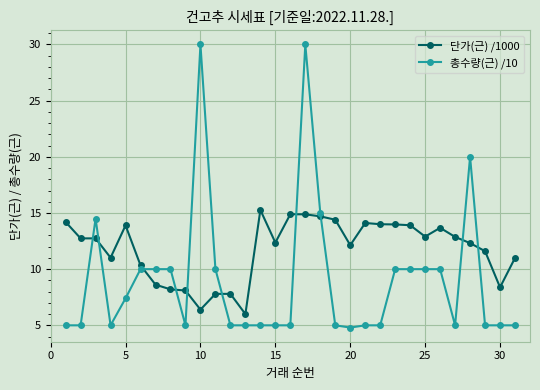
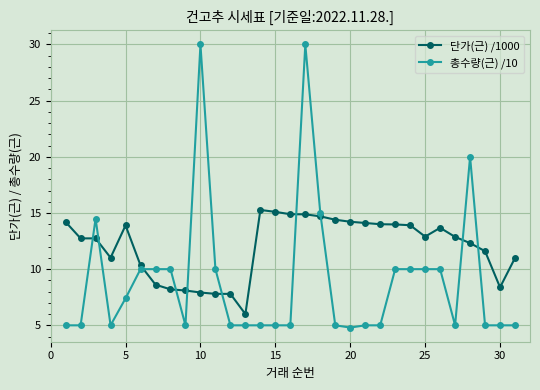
  {
    "단가(근) /1000": {
      "5": 13.9,
-     "10": 6.4,
-     "15": 12.4,
-     "20": 12.1,
+     "10": 7.9,
+     "15": 15.1,
+     "20": 14.2,
      "25": 12.9,
      "30": 8.4
    },
    "총수량(근) /10": {
      "5": 7.4,
      "10": 30.0,
      "15": 5.0,
      "20": 4.8,
      "25": 10.0,
      "30": 5.0
    }
  }
